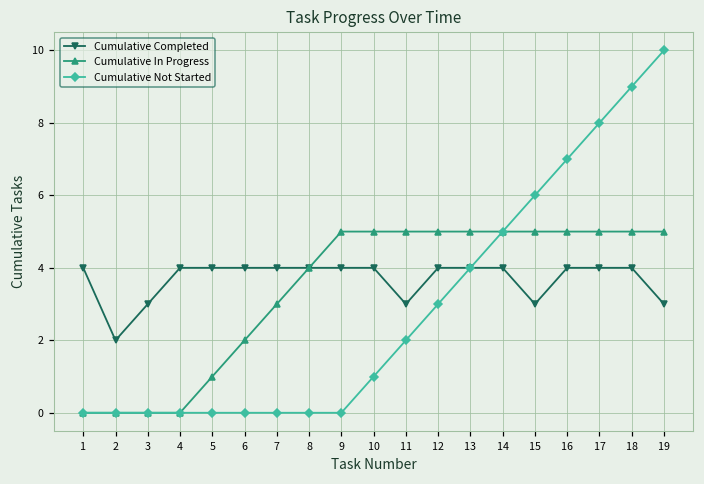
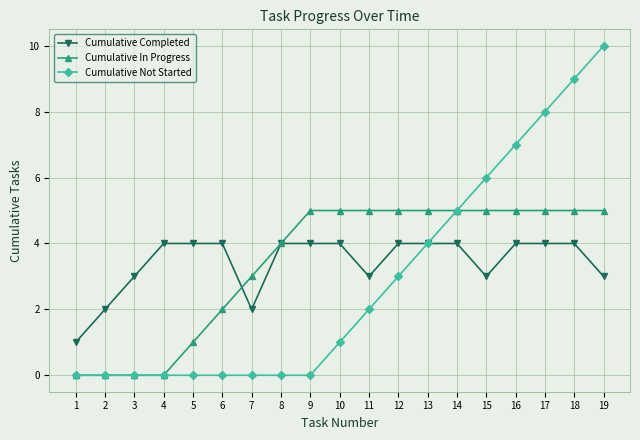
  {
    "Cumulative Completed": {
-     "1": 4,
+     "1": 1,
      "2": 2,
      "3": 3,
      "4": 4,
      "5": 4,
      "6": 4,
-     "7": 4,
+     "7": 2,
      "9": 4,
      "10": 4,
      "11": 3,
      "12": 4,
      "14": 4,
      "15": 3,
      "16": 4,
      "17": 4,
      "18": 4,
      "19": 3
    }
  }
